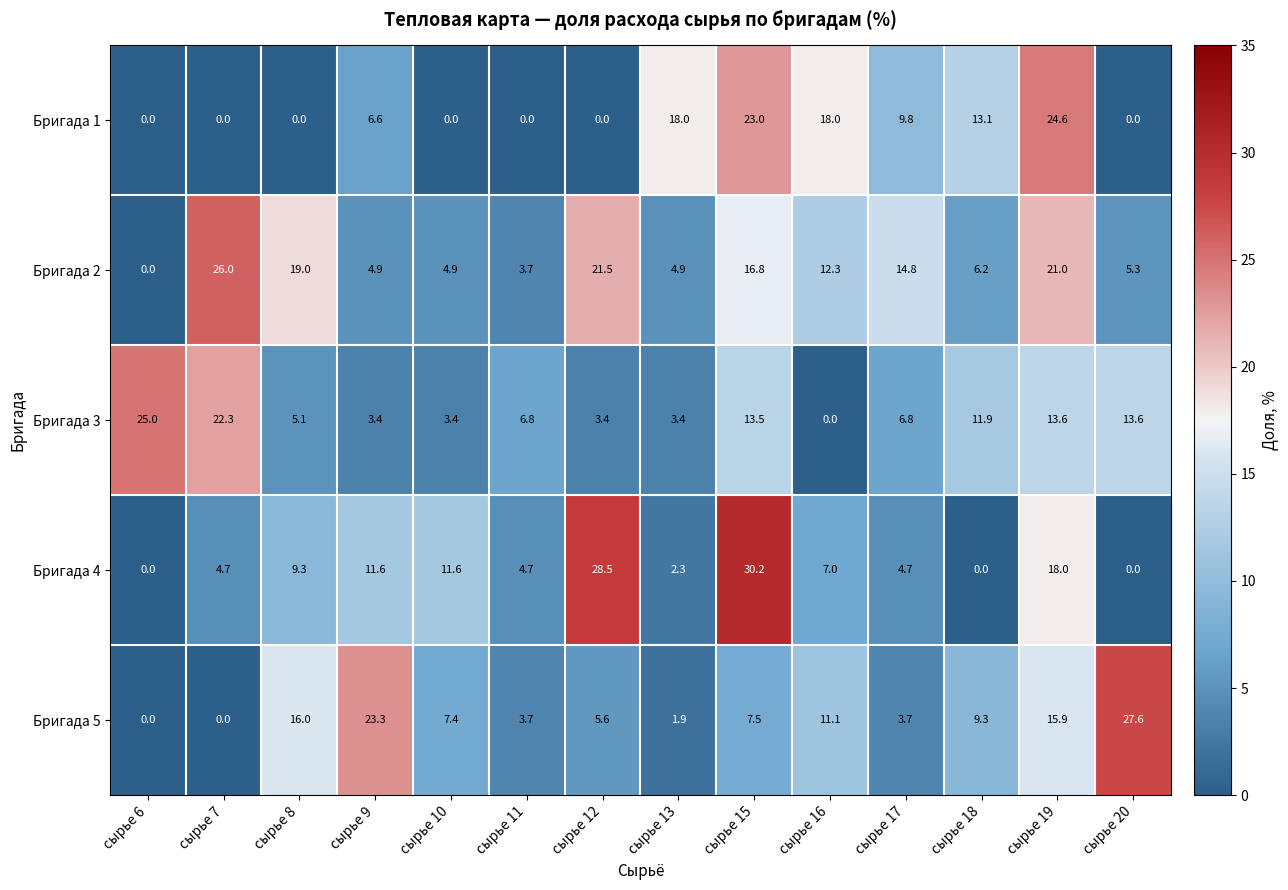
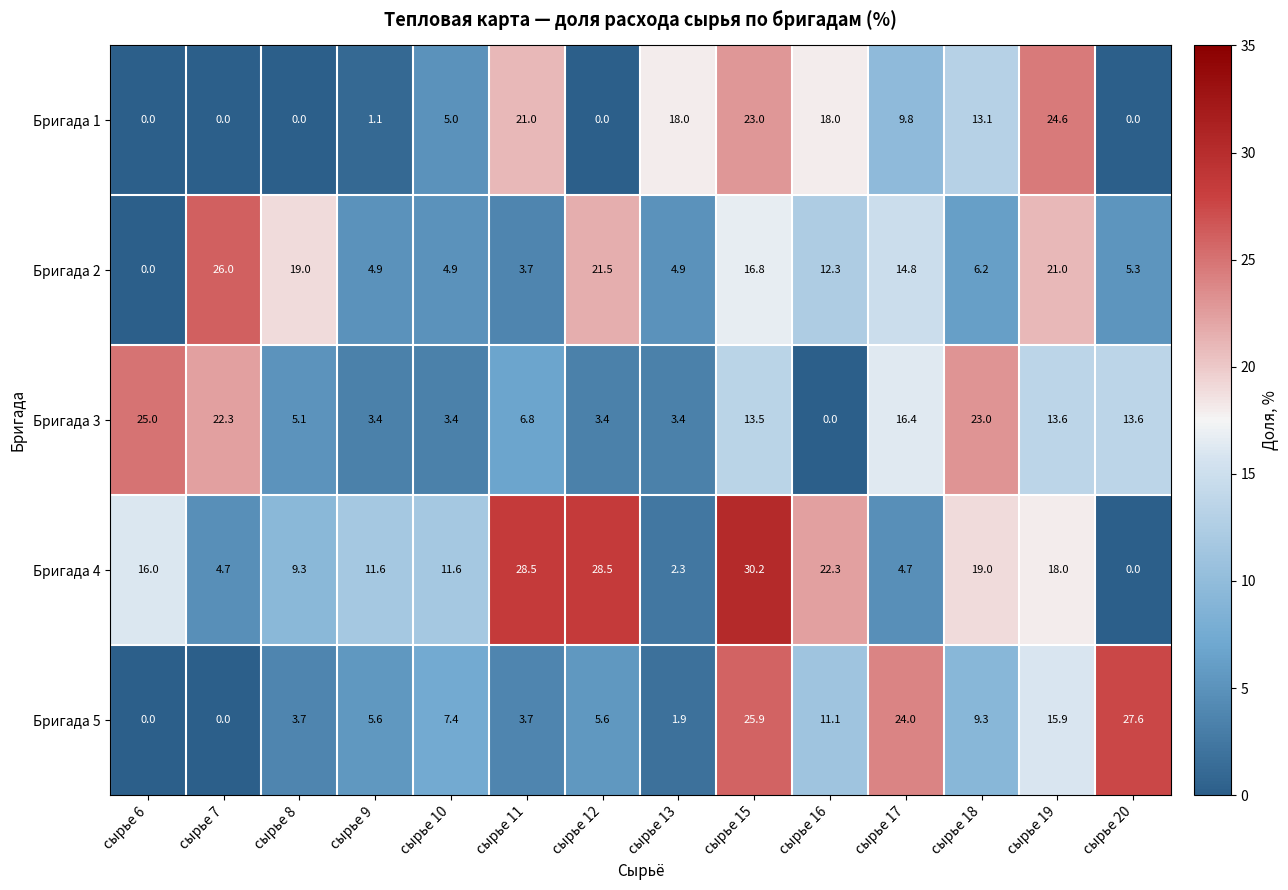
  {
    "Бригада 1": {
      "сырье 6": 0.0,
      "сырье 7": 0.0,
      "сырье 8": 0.0,
-     "сырье 9": 6.6,
-     "сырье 10": 0.0,
-     "сырье 11": 0.0,
+     "сырье 9": 1.1,
+     "сырье 10": 5.0,
+     "сырье 11": 21.0,
      "сырье 12": 0.0,
      "сырье 13": 18.0,
      "сырье 15": 23.0,
      "сырье 16": 18.0,
      "сырье 17": 9.8,
      "сырье 18": 13.1,
      "сырье 19": 24.6,
      "сырье 20": 0.0
    },
    "Бригада 2": {
      "сырье 6": 0.0,
      "сырье 7": 26.0,
      "сырье 8": 19.0,
      "сырье 9": 4.9,
      "сырье 10": 4.9,
      "сырье 11": 3.7,
      "сырье 12": 21.5,
      "сырье 13": 4.9,
      "сырье 15": 16.8,
      "сырье 16": 12.3,
      "сырье 17": 14.8,
      "сырье 18": 6.2,
      "сырье 19": 21.0,
      "сырье 20": 5.3
    },
    "Бригада 3": {
      "сырье 6": 25.0,
      "сырье 7": 22.3,
      "сырье 8": 5.1,
      "сырье 9": 3.4,
      "сырье 10": 3.4,
      "сырье 11": 6.8,
      "сырье 12": 3.4,
      "сырье 13": 3.4,
      "сырье 15": 13.5,
      "сырье 16": 0.0,
-     "сырье 17": 6.8,
-     "сырье 18": 11.9,
+     "сырье 17": 16.4,
+     "сырье 18": 23.0,
      "сырье 19": 13.6,
      "сырье 20": 13.6
    },
    "Бригада 4": {
-     "сырье 6": 0.0,
+     "сырье 6": 16.0,
      "сырье 7": 4.7,
      "сырье 8": 9.3,
      "сырье 9": 11.6,
      "сырье 10": 11.6,
-     "сырье 11": 4.7,
+     "сырье 11": 28.5,
      "сырье 12": 28.5,
      "сырье 13": 2.3,
      "сырье 15": 30.2,
-     "сырье 16": 7.0,
+     "сырье 16": 22.3,
      "сырье 17": 4.7,
-     "сырье 18": 0.0,
+     "сырье 18": 19.0,
      "сырье 19": 18.0,
      "сырье 20": 0.0
    },
    "Бригада 5": {
      "сырье 6": 0.0,
      "сырье 7": 0.0,
-     "сырье 8": 16.0,
-     "сырье 9": 23.3,
+     "сырье 8": 3.7,
+     "сырье 9": 5.6,
      "сырье 10": 7.4,
      "сырье 11": 3.7,
      "сырье 12": 5.6,
      "сырье 13": 1.9,
-     "сырье 15": 7.5,
+     "сырье 15": 25.9,
      "сырье 16": 11.1,
-     "сырье 17": 3.7,
+     "сырье 17": 24.0,
      "сырье 18": 9.3,
      "сырье 19": 15.9,
      "сырье 20": 27.6
    }
  }
